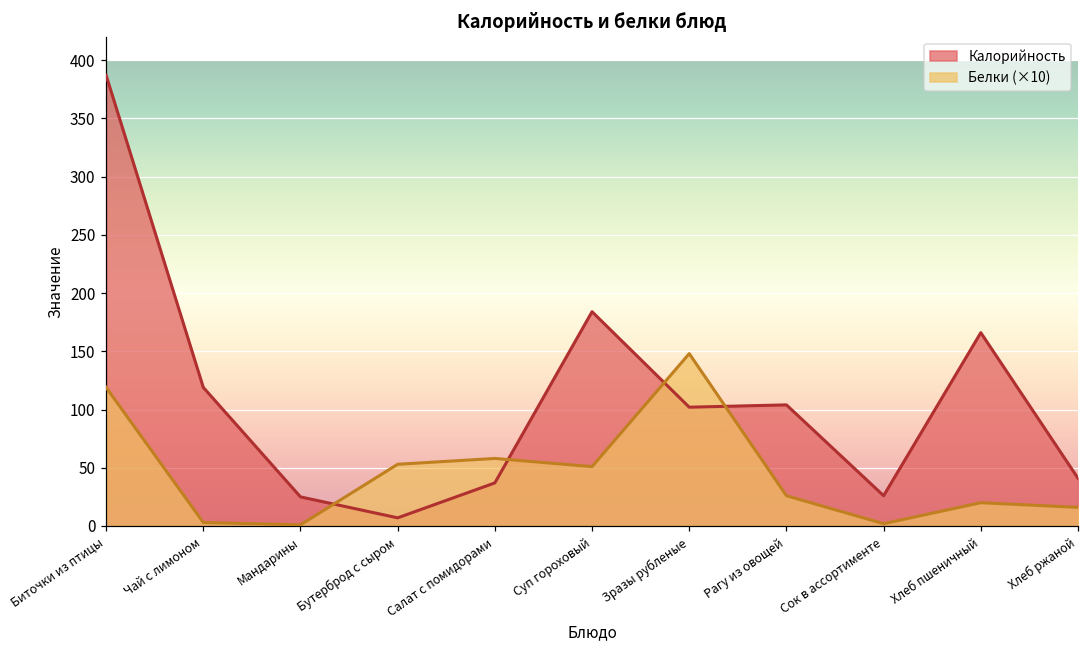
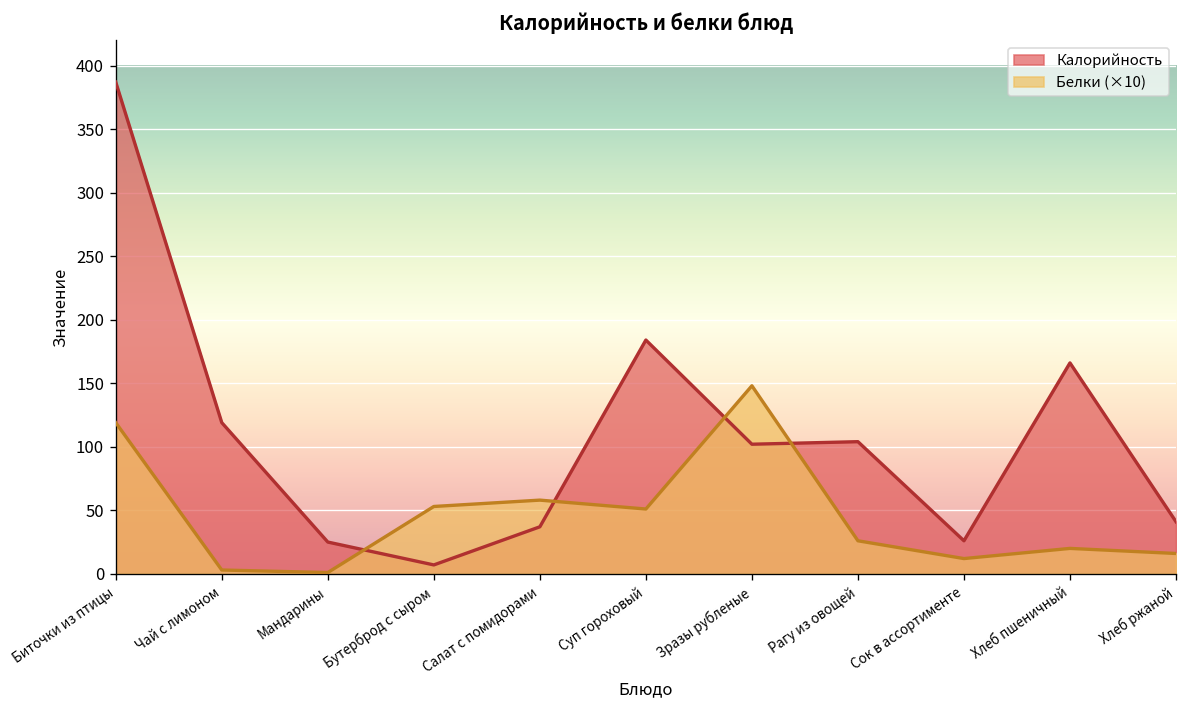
  {
    "Калорийность": {
      "Биточки из птицы": 387,
      "Чай с лимоном": 119,
      "Мандарины": 25,
      "Бутерброд с сыром": 7,
      "Салат с помидорами": 37,
      "Суп гороховый": 184,
      "Зразы рубленые": 102,
      "Рагу из овощей": 104,
      "Сок в ассортименте": 26,
      "Хлеб пшеничный": 166,
      "Хлеб ржаной": 41
    },
    "Белки (×10)": {
      "Биточки из птицы": 119,
      "Чай с лимоном": 3,
      "Мандарины": 1,
      "Бутерброд с сыром": 53,
      "Салат с помидорами": 58,
      "Суп гороховый": 51,
      "Зразы рубленые": 148,
      "Рагу из овощей": 26,
-     "Сок в ассортименте": 2,
+     "Сок в ассортименте": 12,
      "Хлеб пшеничный": 20,
      "Хлеб ржаной": 16
    }
  }
